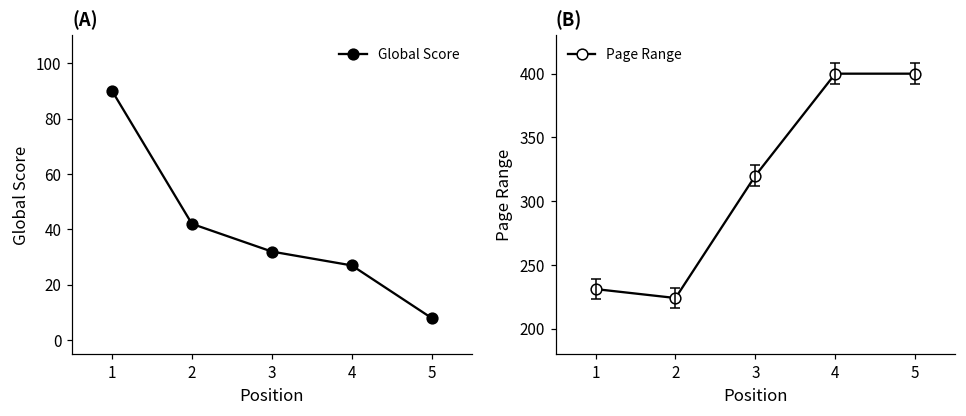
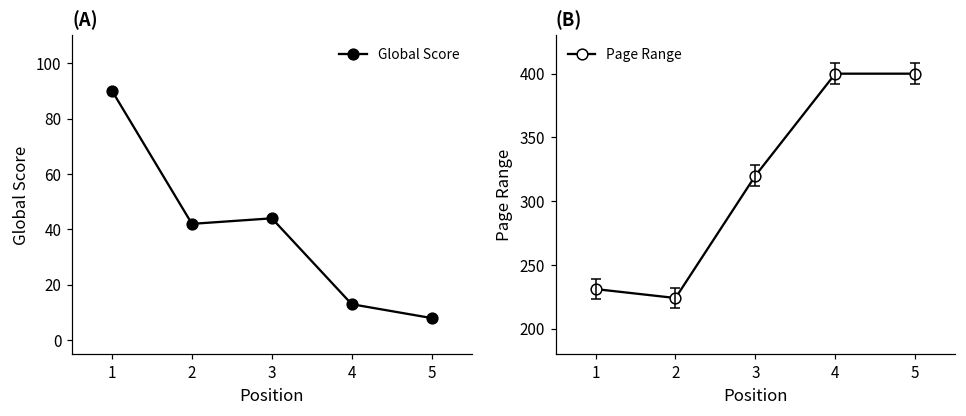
  {
    "(A)": {
      "1": 90,
      "2": 42,
-     "3": 32,
-     "4": 27,
+     "3": 44,
+     "4": 13,
      "5": 8
    }
  }
